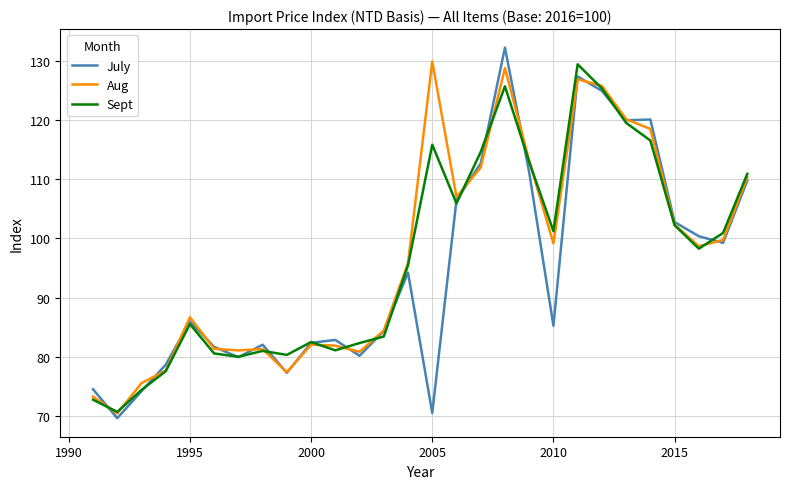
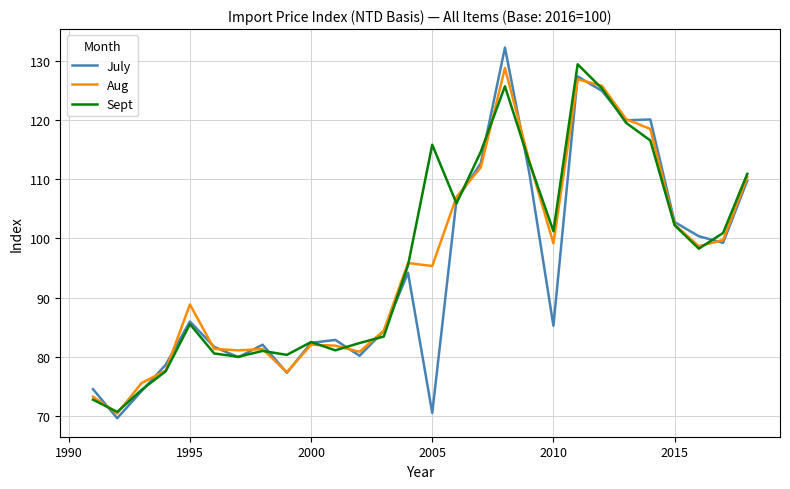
  {
    "July": {
      "1995": 86,
      "2005": 71,
      "2010": 85,
      "2015": 103
    },
    "Aug": {
-     "1995": 87,
-     "2005": 130,
+     "1995": 89,
+     "2005": 95,
      "2010": 99
    },
    "Sept": {
      "1995": 86,
      "2005": 116,
      "2010": 101
    }
  }
